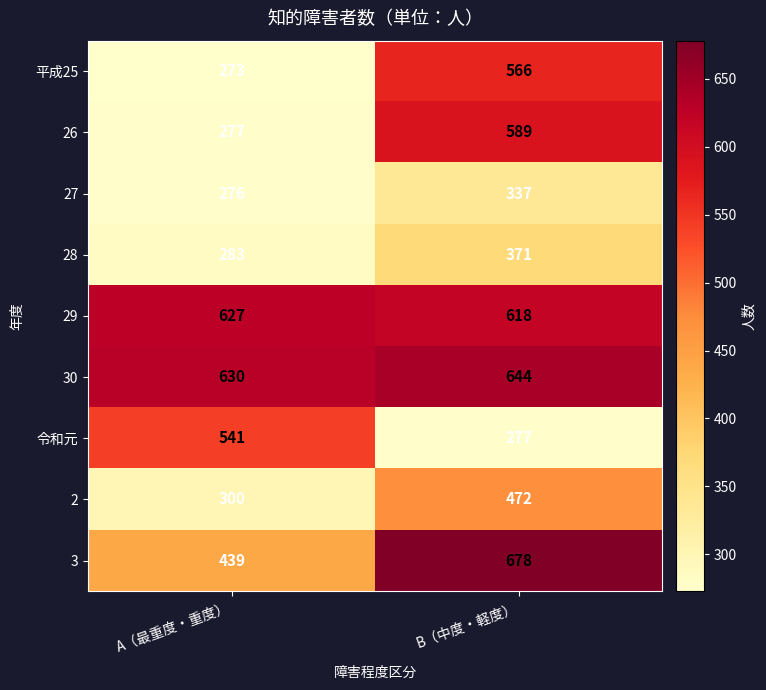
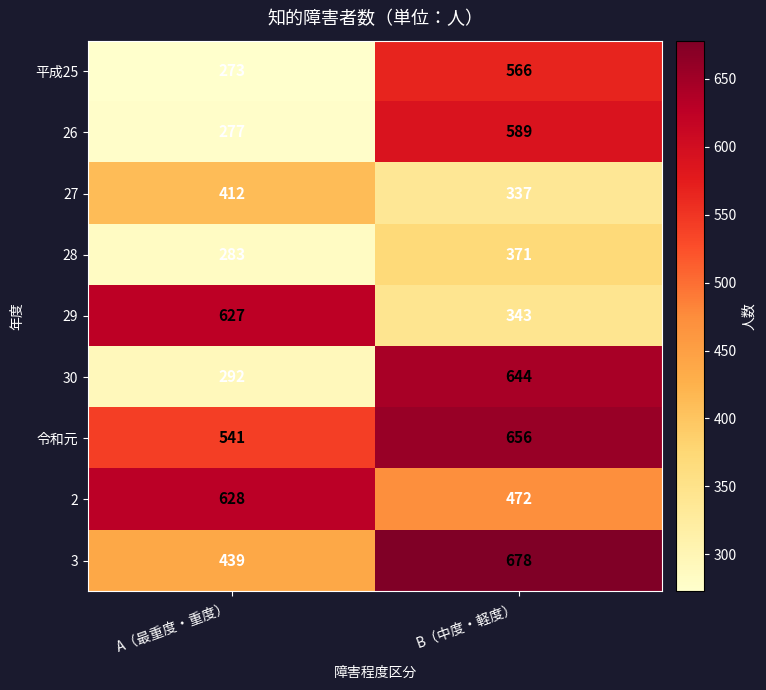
  {
    "平成25": {
      "A（最重度・重度）": 273,
      "B（中度・軽度）": 566
    },
    "26": {
      "A（最重度・重度）": 277,
      "B（中度・軽度）": 589
    },
    "27": {
-     "A（最重度・重度）": 276,
+     "A（最重度・重度）": 412,
      "B（中度・軽度）": 337
    },
    "28": {
      "A（最重度・重度）": 283,
      "B（中度・軽度）": 371
    },
    "29": {
      "A（最重度・重度）": 627,
-     "B（中度・軽度）": 618
+     "B（中度・軽度）": 343
    },
    "30": {
-     "A（最重度・重度）": 630,
+     "A（最重度・重度）": 292,
      "B（中度・軽度）": 644
    },
    "令和元": {
      "A（最重度・重度）": 541,
-     "B（中度・軽度）": 277
+     "B（中度・軽度）": 656
    },
    "2": {
-     "A（最重度・重度）": 300,
+     "A（最重度・重度）": 628,
      "B（中度・軽度）": 472
    },
    "3": {
      "A（最重度・重度）": 439,
      "B（中度・軽度）": 678
    }
  }
